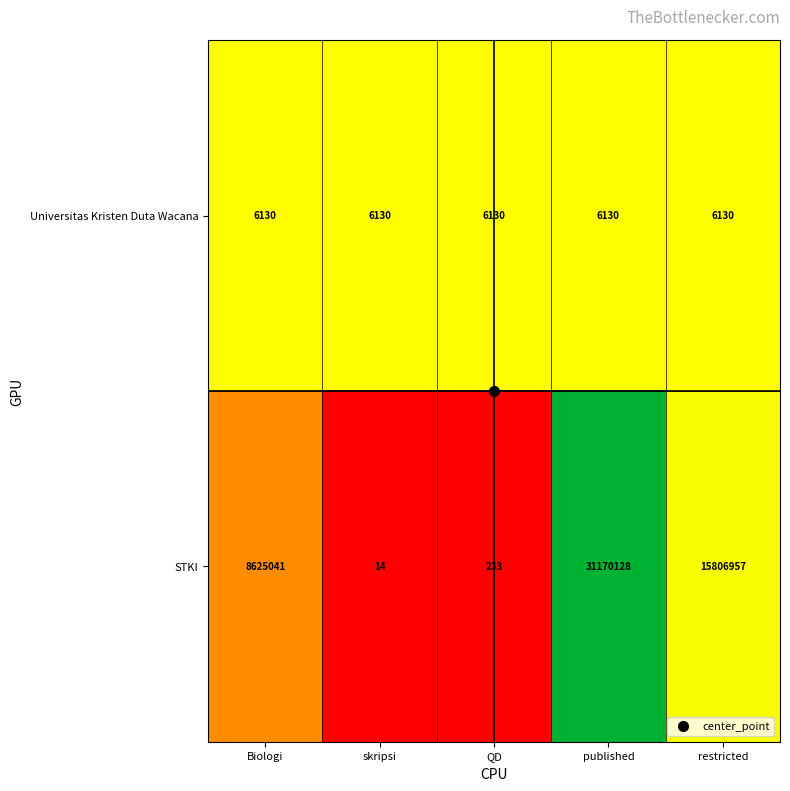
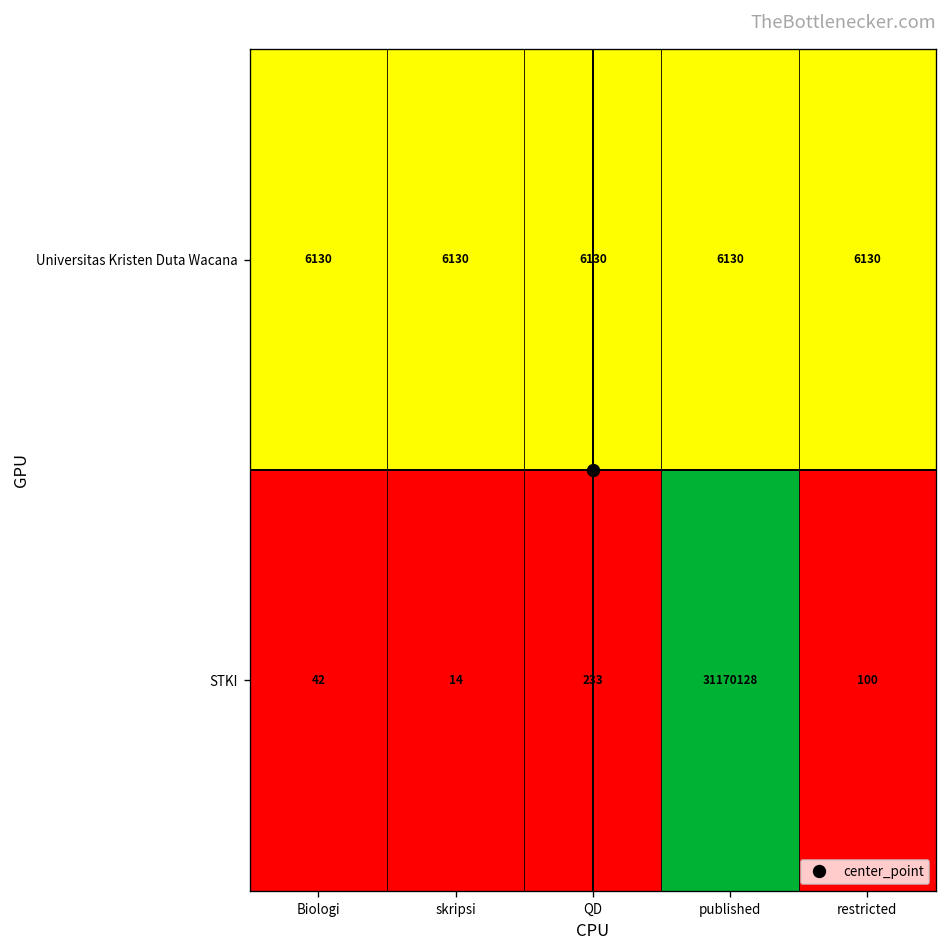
  {
    "Universitas Kristen Duta Wacana": {
      "Biologi": 6130,
      "skripsi": 6130,
      "QD": 6130,
      "published": 6130,
      "restricted": 6130
    },
    "STKI": {
-     "Biologi": 8625041,
+     "Biologi": 42,
      "skripsi": 14,
      "QD": 233,
      "published": 31170128,
-     "restricted": 15806957
+     "restricted": 100
    }
  }
